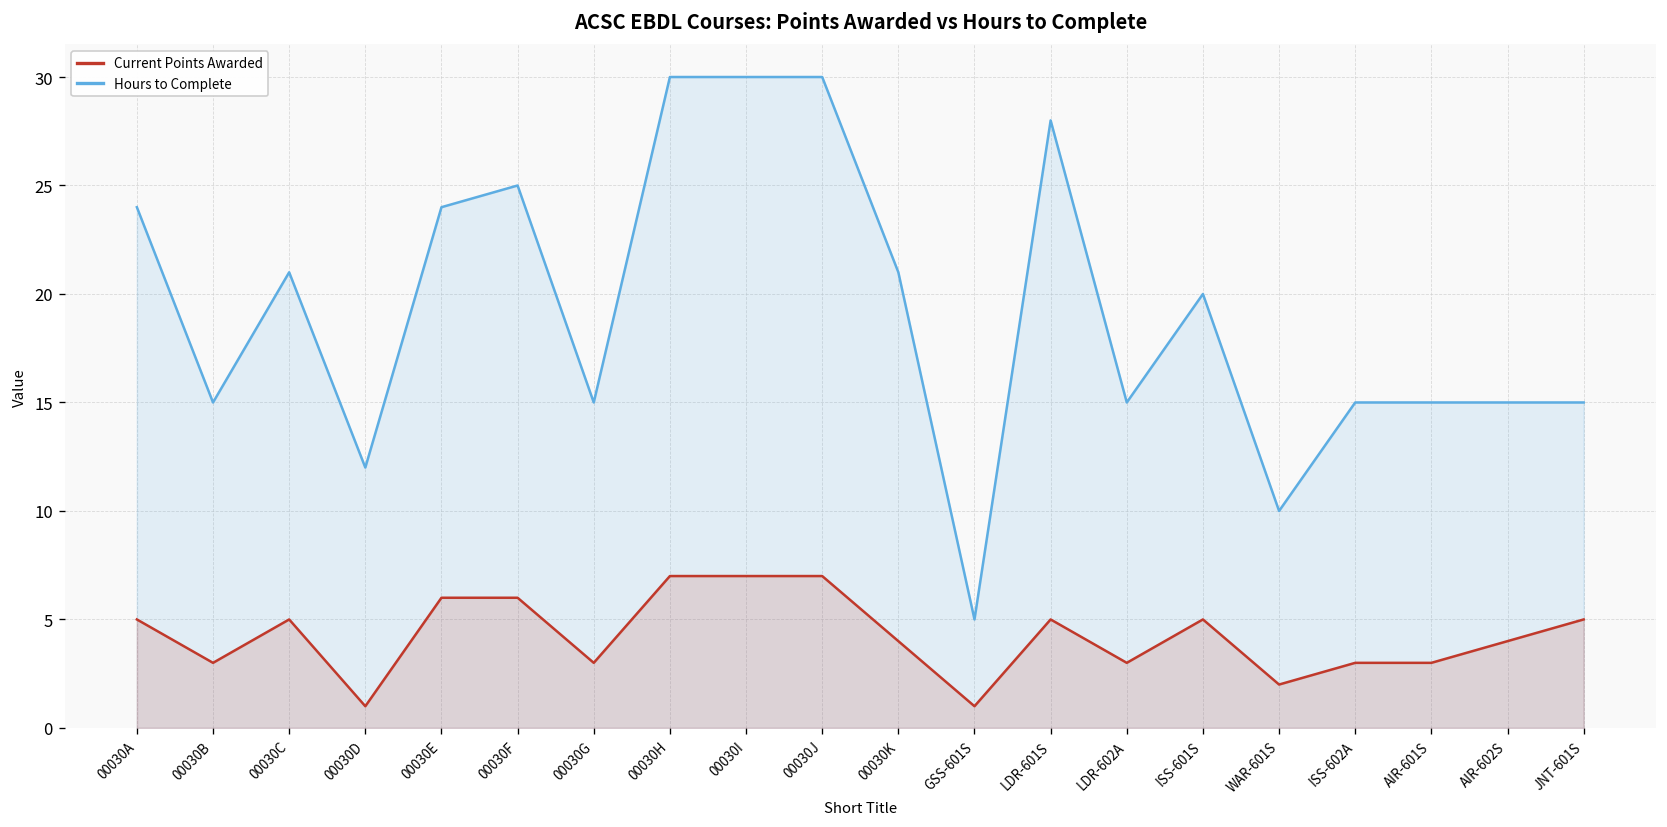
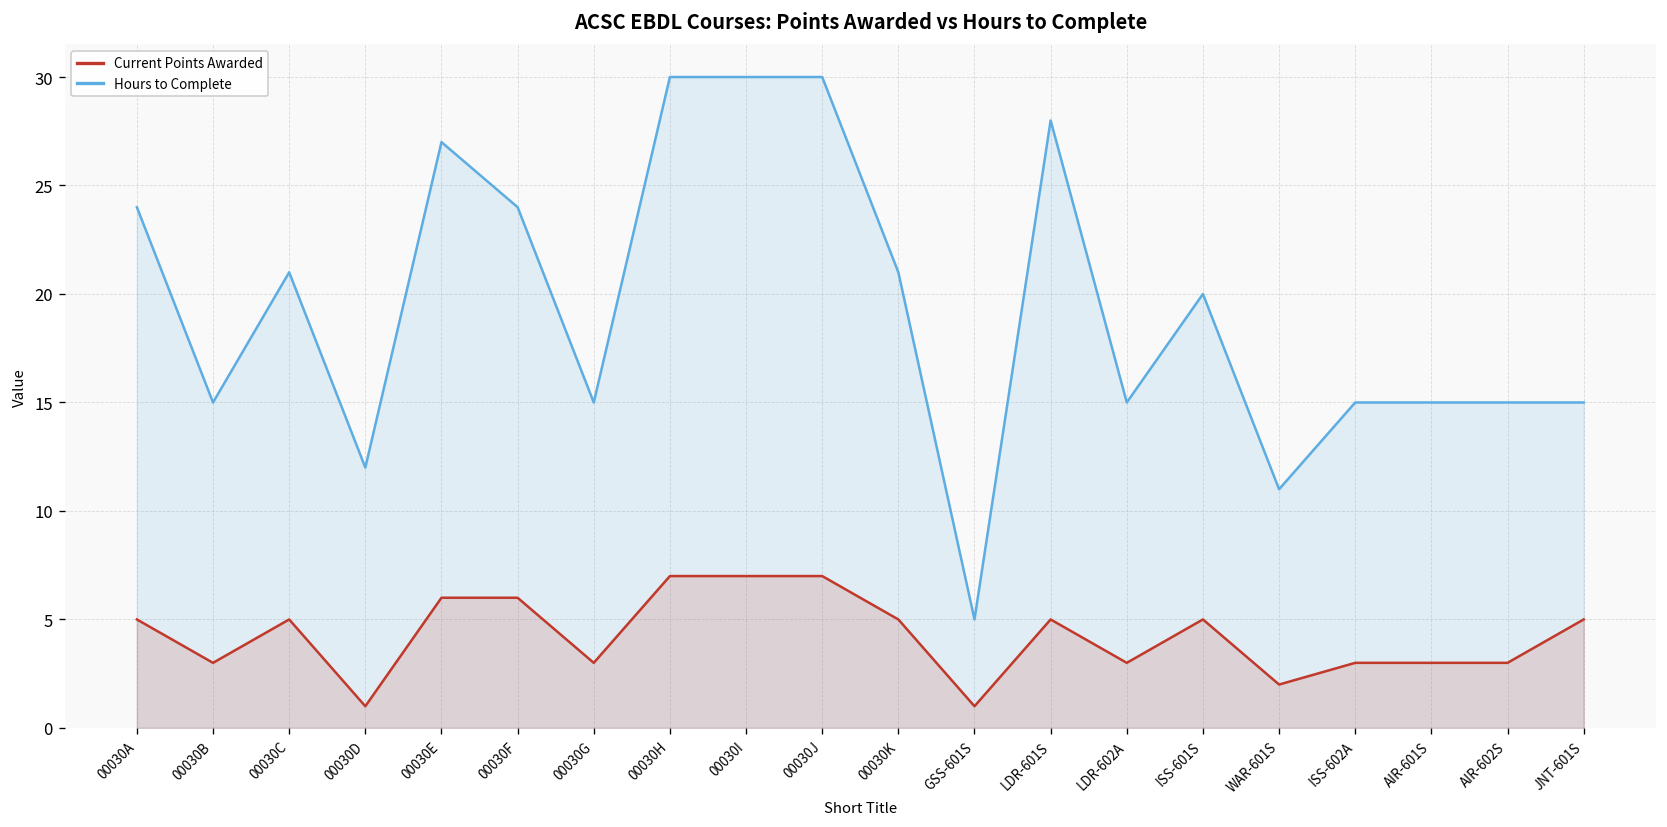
  {
    "Hours to Complete": {
      "00030A": 24,
      "00030B": 15,
      "00030C": 21,
      "00030D": 12,
-     "00030E": 24,
-     "00030F": 25,
+     "00030E": 27,
+     "00030F": 24,
      "00030G": 15,
      "00030H": 30,
      "00030I": 30,
      "00030J": 30,
      "00030K": 21,
      "GSS-601S": 5,
      "LDR-601S": 28,
      "LDR-602A": 15,
      "ISS-601S": 20,
-     "WAR-601S": 10,
+     "WAR-601S": 11,
      "ISS-602A": 15,
      "AIR-601S": 15,
      "AIR-602S": 15,
      "JNT-601S": 15
    },
    "Current Points Awarded": {
      "00030A": 5,
      "00030B": 3,
      "00030C": 5,
      "00030D": 1,
      "00030E": 6,
      "00030F": 6,
      "00030G": 3,
      "00030H": 7,
      "00030I": 7,
      "00030J": 7,
-     "00030K": 4,
+     "00030K": 5,
      "GSS-601S": 1,
      "LDR-601S": 5,
      "LDR-602A": 3,
      "ISS-601S": 5,
      "WAR-601S": 2,
      "ISS-602A": 3,
      "AIR-601S": 3,
-     "AIR-602S": 4,
+     "AIR-602S": 3,
      "JNT-601S": 5
    }
  }
